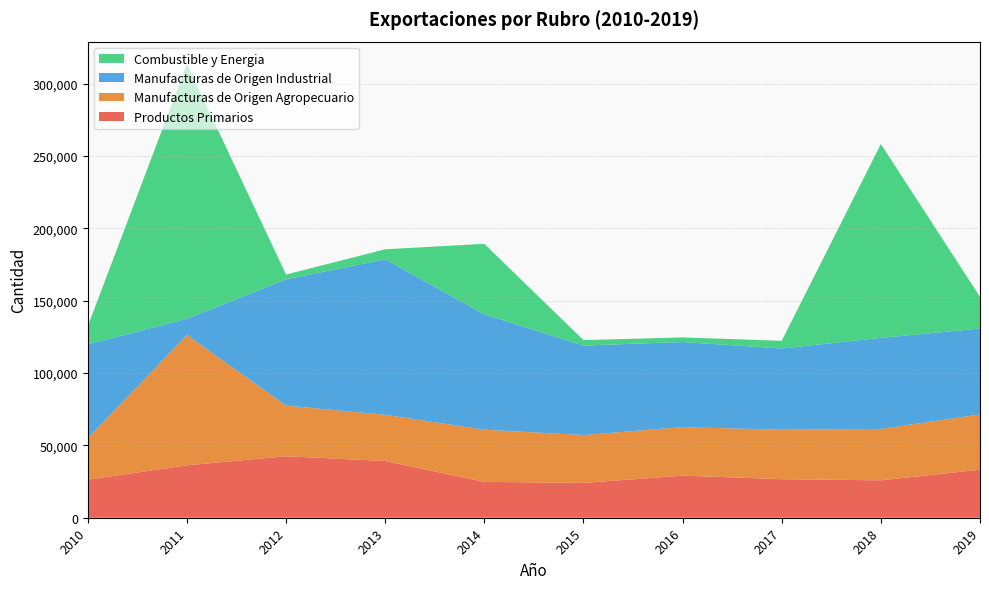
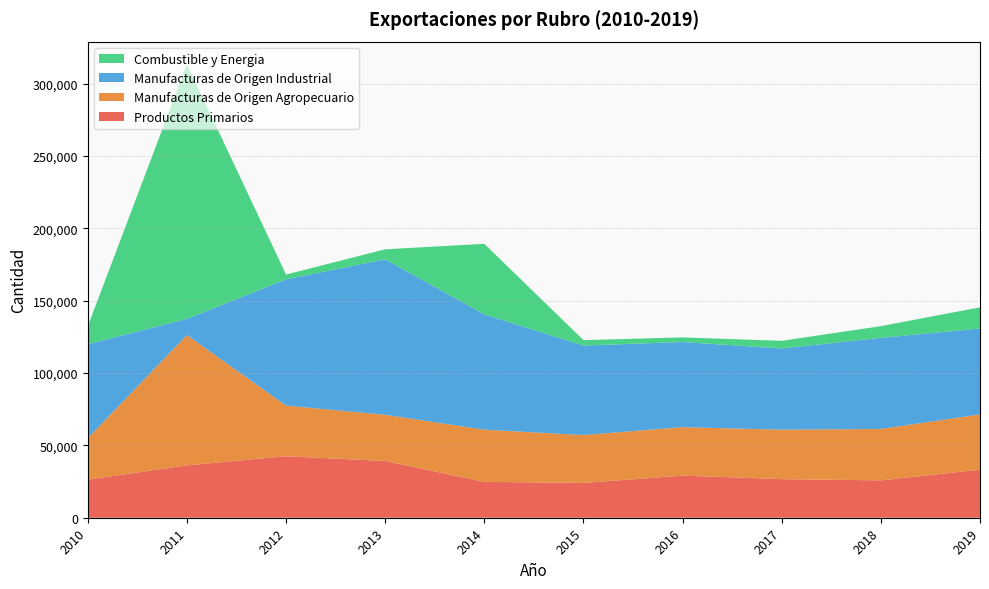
  {
    "Manufacturas de Origen Industrial": {
      "2010": "65,000",
      "2011": "11,000",
      "2012": "87,000",
      "2013": "107,000",
      "2014": "80,000",
      "2015": "62,000",
      "2016": "59,000",
      "2017": "56,000",
      "2018": "63,000",
      "2019": "59,000"
    },
    "Combustible y Energia": {
      "2010": "12,000",
      "2012": "3,000",
      "2013": "7,000",
      "2014": "49,000",
      "2015": "4,000",
      "2016": "3,000",
      "2017": "5,000",
-     "2018": "134,000",
-     "2019": "22,000"
+     "2018": "8,000",
+     "2019": "15,000"
    }
  }
